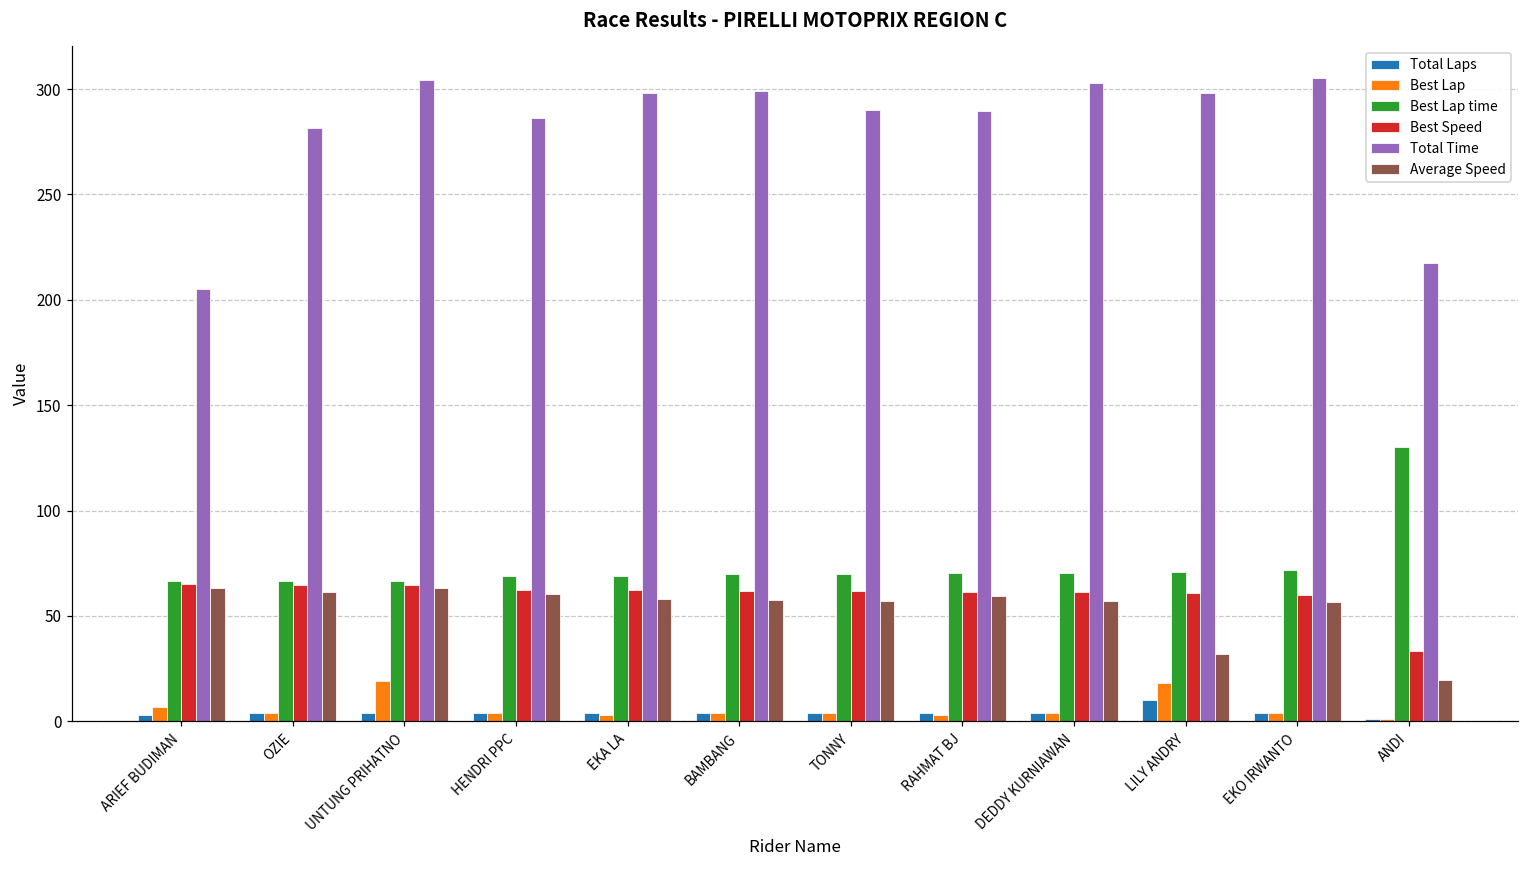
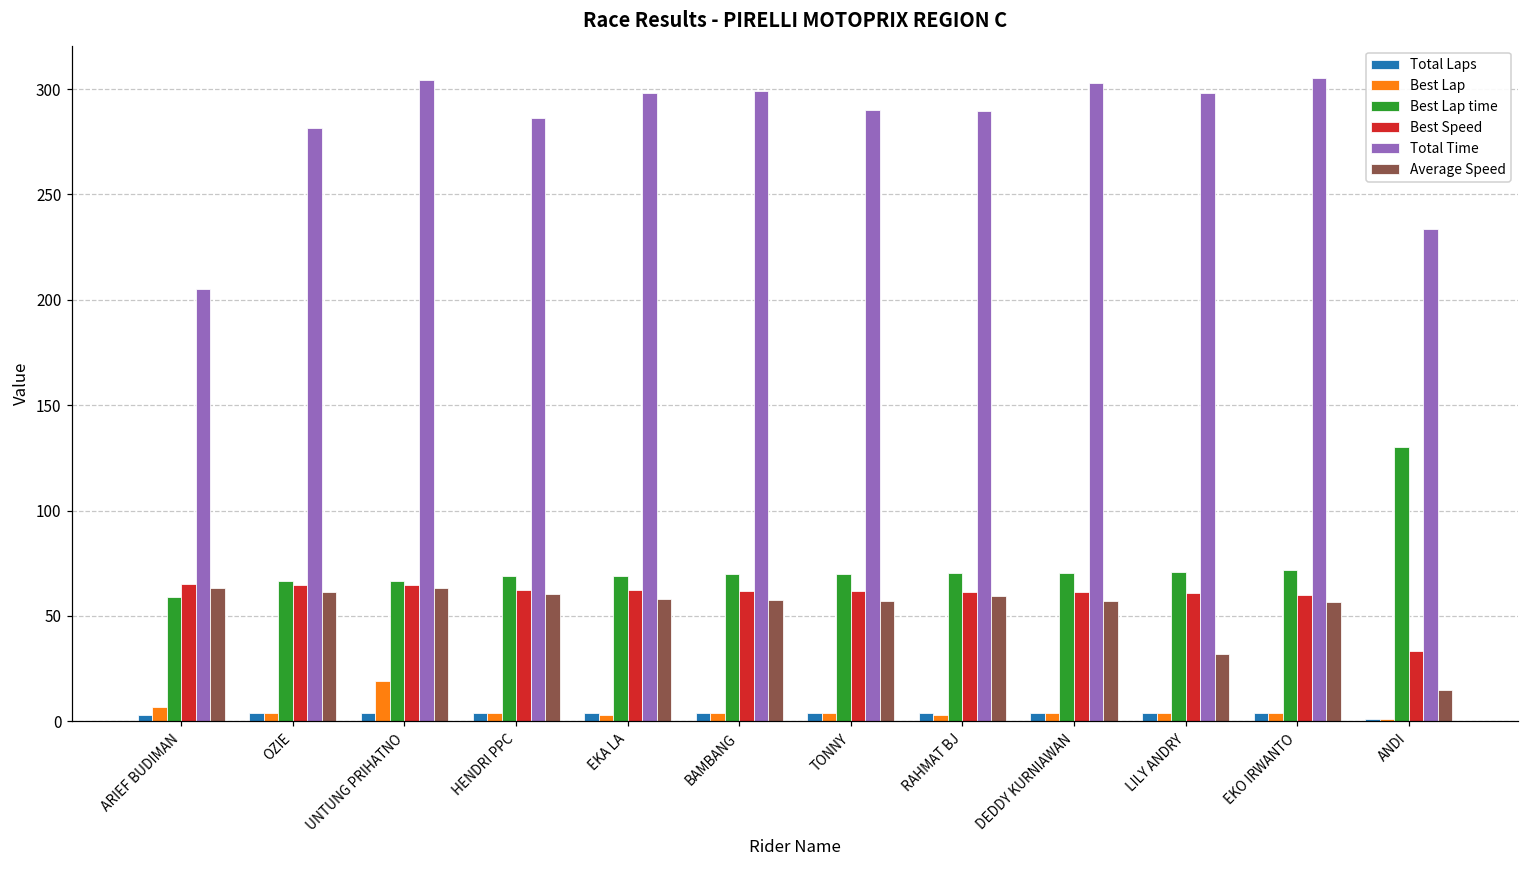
  {
    "Total Laps": {
      "ARIEF BUDIMAN": 3,
      "OZIE": 4,
      "UNTUNG PRIHATNO": 4,
      "HENDRI PPC": 4,
      "EKA LA": 4,
      "BAMBANG": 4,
      "TONNY": 4,
      "RAHMAT BJ": 4,
      "DEDDY KURNIAWAN": 4,
-     "LILY ANDRY": 10,
+     "LILY ANDRY": 4,
      "EKO IRWANTO": 4
    },
    "Best Lap": {
      "ARIEF BUDIMAN": 7,
      "OZIE": 4,
      "UNTUNG PRIHATNO": 19,
      "HENDRI PPC": 4,
      "EKA LA": 3,
      "BAMBANG": 4,
      "TONNY": 4,
      "RAHMAT BJ": 3,
      "DEDDY KURNIAWAN": 4,
-     "LILY ANDRY": 18,
+     "LILY ANDRY": 4,
      "EKO IRWANTO": 4
    },
    "Best Lap time": {
-     "ARIEF BUDIMAN": 67,
+     "ARIEF BUDIMAN": 59,
      "OZIE": 67,
      "UNTUNG PRIHATNO": 67,
      "HENDRI PPC": 69,
      "EKA LA": 69,
      "BAMBANG": 70,
      "TONNY": 70,
      "RAHMAT BJ": 70,
      "DEDDY KURNIAWAN": 70,
      "LILY ANDRY": 71,
      "EKO IRWANTO": 72,
      "ANDI": 130
    },
    "Best Speed": {
      "ARIEF BUDIMAN": 65,
      "OZIE": 65,
      "UNTUNG PRIHATNO": 65,
      "HENDRI PPC": 63,
      "EKA LA": 63,
      "BAMBANG": 62,
      "TONNY": 62,
      "RAHMAT BJ": 62,
      "DEDDY KURNIAWAN": 62,
      "LILY ANDRY": 61,
      "EKO IRWANTO": 60,
      "ANDI": 33
    },
    "Total Time": {
      "ARIEF BUDIMAN": 205,
      "OZIE": 282,
      "UNTUNG PRIHATNO": 304,
      "HENDRI PPC": 286,
      "EKA LA": 298,
      "BAMBANG": 299,
      "TONNY": 290,
      "RAHMAT BJ": 289,
      "DEDDY KURNIAWAN": 303,
      "LILY ANDRY": 298,
      "EKO IRWANTO": 305,
-     "ANDI": 218
+     "ANDI": 234
    },
    "Average Speed": {
      "ARIEF BUDIMAN": 63,
      "OZIE": 61,
      "UNTUNG PRIHATNO": 63,
      "HENDRI PPC": 60,
      "EKA LA": 58,
      "BAMBANG": 58,
      "TONNY": 57,
      "RAHMAT BJ": 60,
      "DEDDY KURNIAWAN": 57,
      "LILY ANDRY": 32,
      "EKO IRWANTO": 57,
-     "ANDI": 20
+     "ANDI": 15
    }
  }
